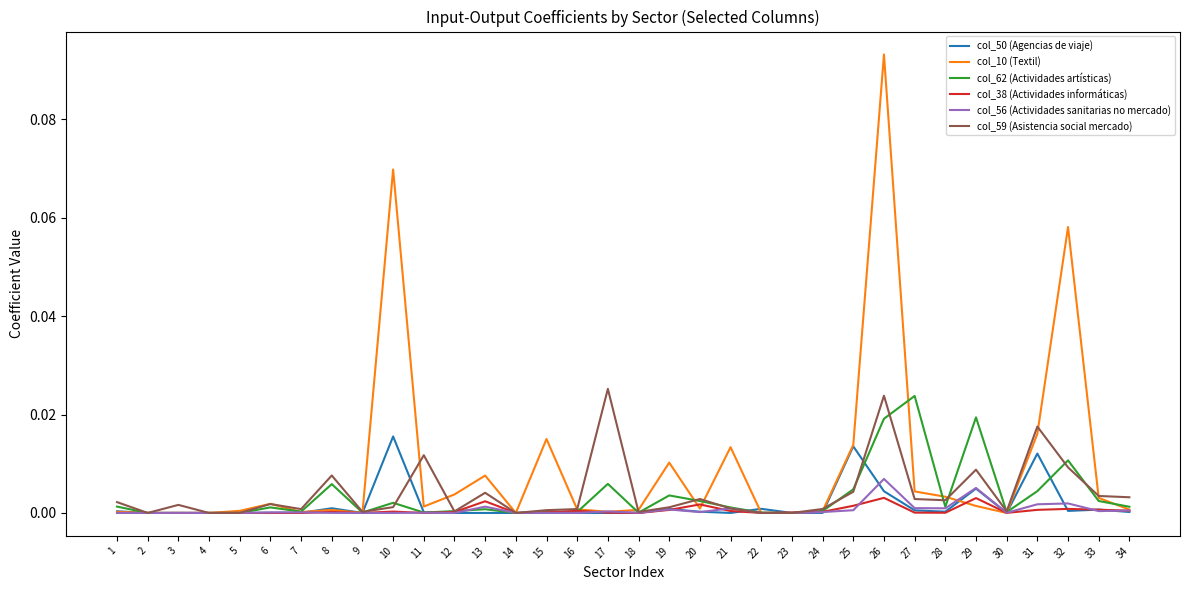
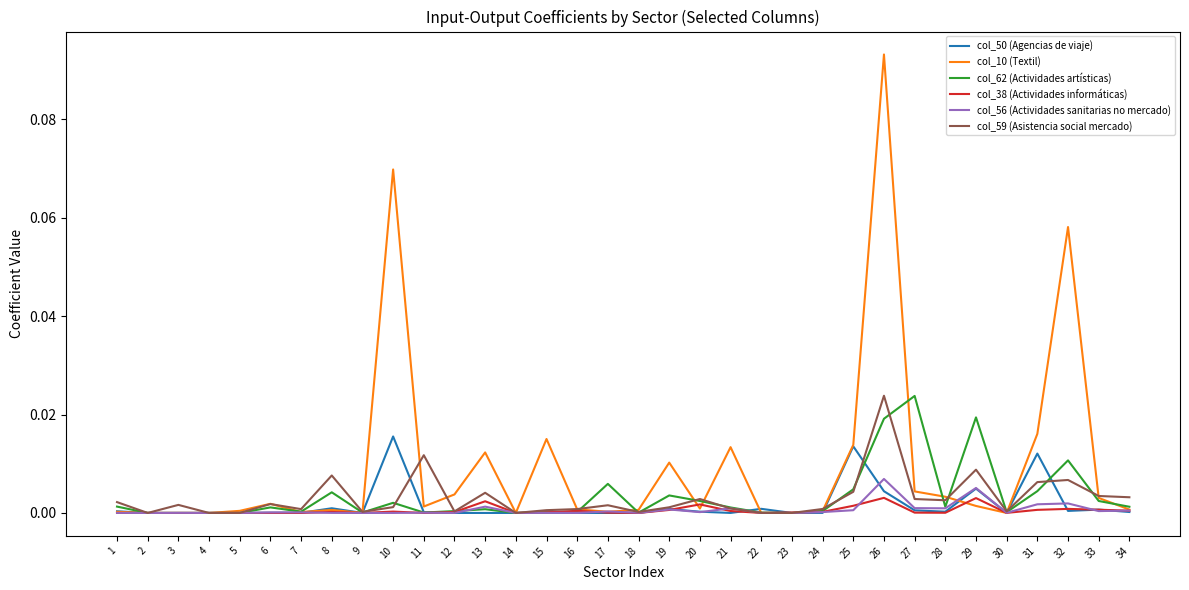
  {
    "col_50 (Agencias de viaje)": {
      "10": 0.016,
      "13": 0.000,
      "22": 0.001,
      "26": 0.004,
      "31": 0.012
    },
    "col_10 (Textil)": {
      "10": 0.070,
      "11": 0.001,
      "12": 0.004,
-     "13": 0.008,
+     "13": 0.012,
      "15": 0.015,
      "19": 0.010,
      "20": 0.001,
      "21": 0.013,
      "26": 0.093,
      "27": 0.004,
      "28": 0.003,
      "29": 0.001,
      "31": 0.016,
      "32": 0.058
    },
    "col_62 (Actividades artísticas)": {
      "1": 0.001,
      "6": 0.001,
-     "8": 0.006,
+     "8": 0.004,
      "10": 0.002,
      "13": 0.001,
      "17": 0.006,
      "19": 0.004,
      "26": 0.019,
      "27": 0.024,
      "29": 0.019,
      "31": 0.004,
      "32": 0.011,
      "33": 0.002,
      "34": 0.001
    },
    "col_38 (Actividades informáticas)": {
      "13": 0.002,
      "20": 0.002,
      "25": 0.001,
      "26": 0.003,
      "29": 0.003,
      "31": 0.001
    },
    "col_56 (Actividades sanitarias no mercado)": {
      "13": 0.001,
      "25": 0.001,
      "26": 0.007,
      "31": 0.002,
      "32": 0.002
    },
    "col_59 (Asistencia social mercado)": {
      "1": 0.002,
      "3": 0.002,
      "7": 0.001,
      "8": 0.008,
      "10": 0.001,
      "11": 0.012,
      "13": 0.004,
-     "17": 0.025,
+     "17": 0.002,
      "26": 0.024,
      "27": 0.003,
      "28": 0.003,
      "29": 0.009,
-     "31": 0.018,
-     "32": 0.009,
+     "31": 0.006,
+     "32": 0.007,
      "34": 0.003
    }
  }
